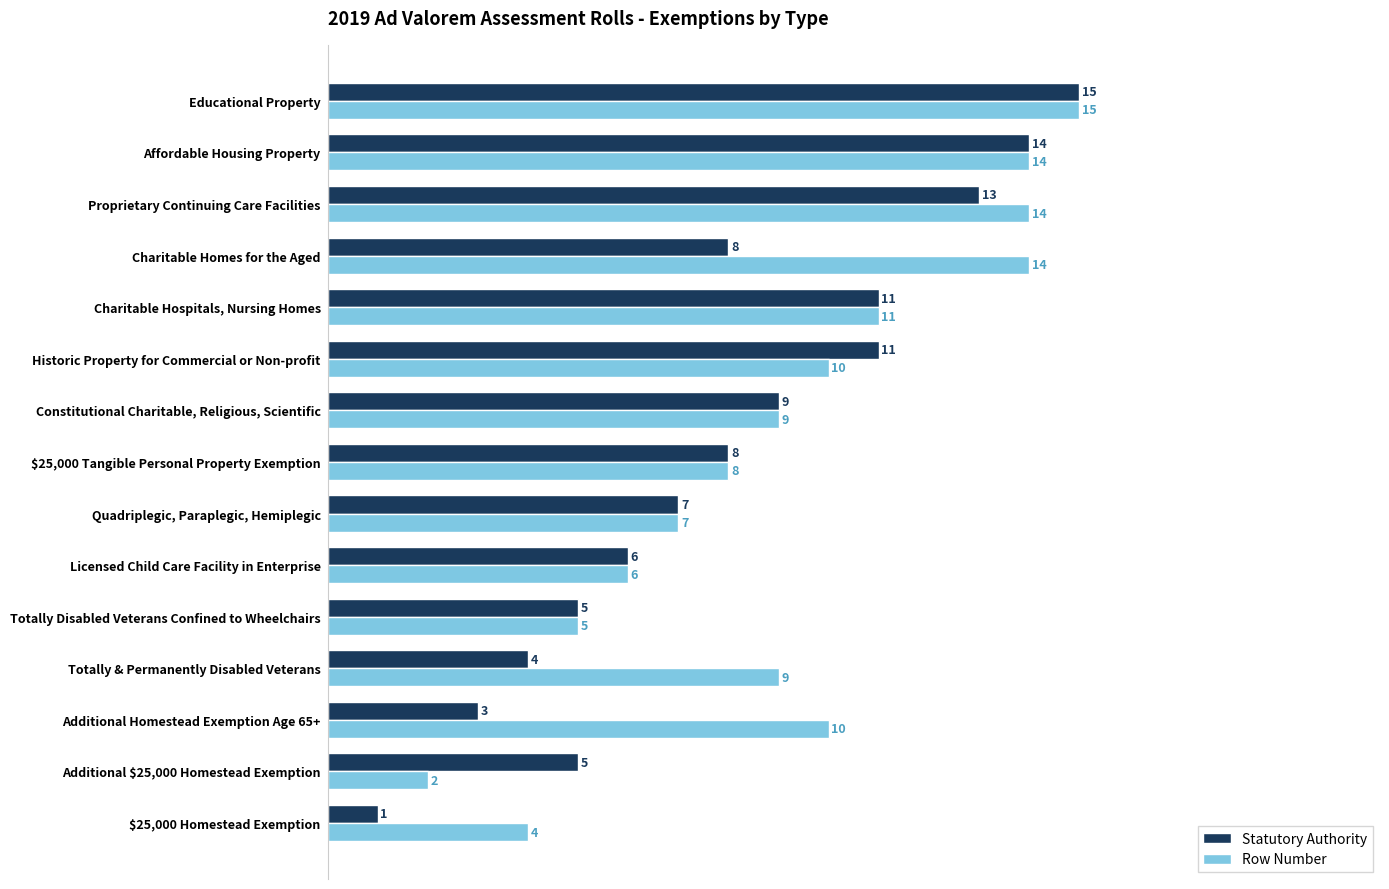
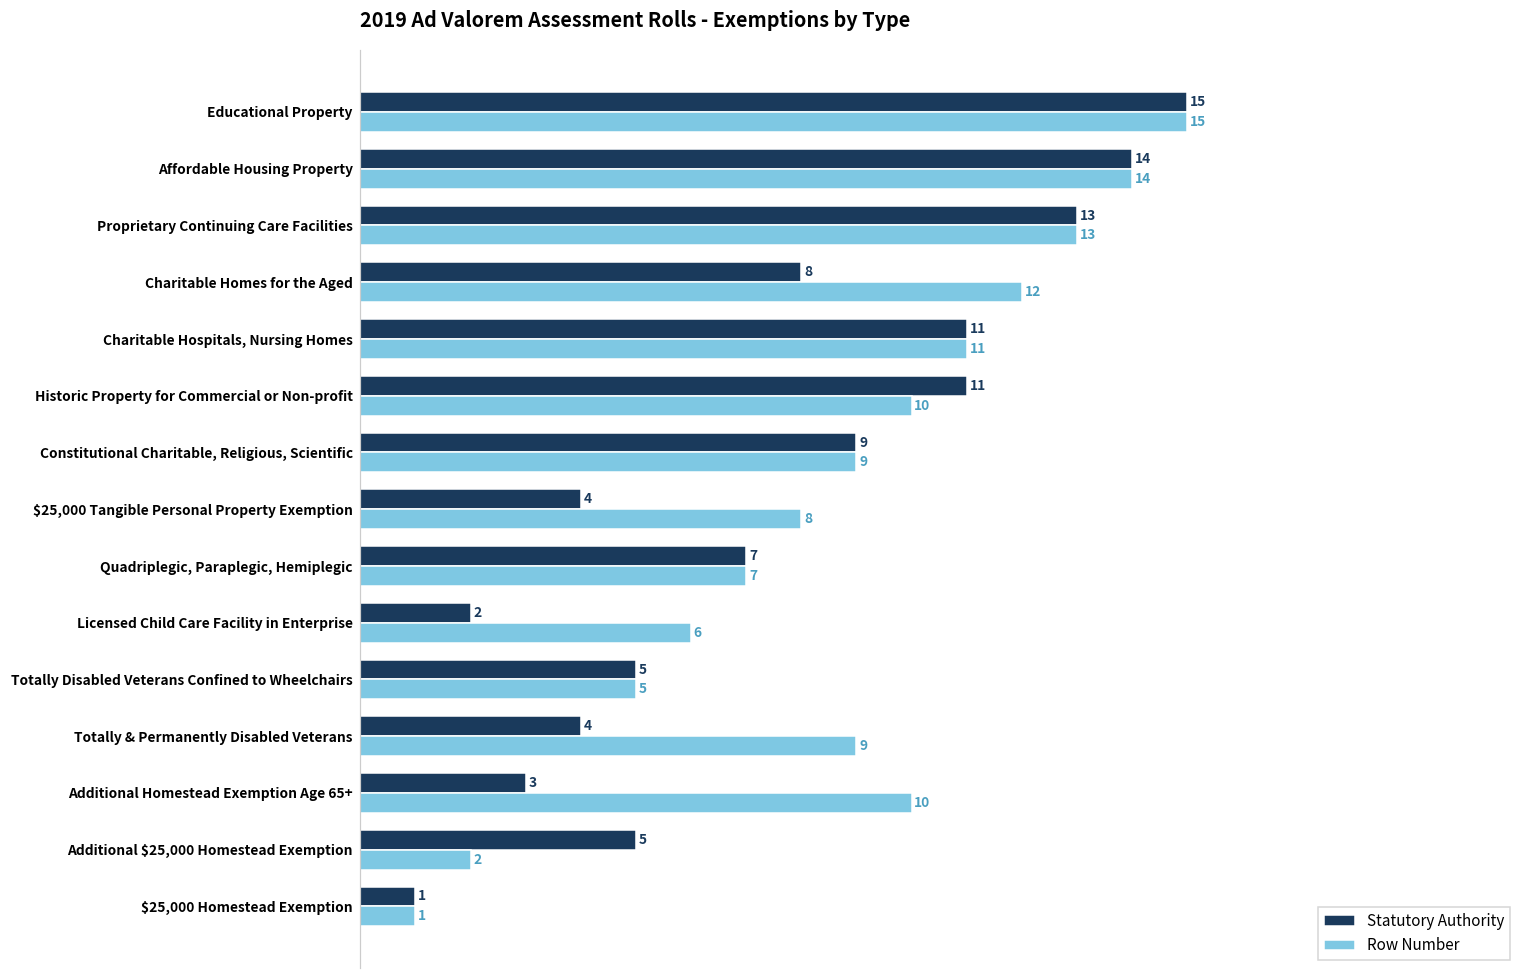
  {
    "Statutory Authority": {
      "Educational Property": 15,
      "Affordable Housing Property": 14,
      "Proprietary Continuing Care Facilities": 13,
      "Charitable Homes for the Aged": 8,
      "Charitable Hospitals, Nursing Homes": 11,
      "Historic Property for Commercial or Non-profit": 11,
      "Constitutional Charitable, Religious, Scientific": 9,
-     "$25,000 Tangible Personal Property Exemption": 8,
+     "$25,000 Tangible Personal Property Exemption": 4,
      "Quadriplegic, Paraplegic, Hemiplegic": 7,
-     "Licensed Child Care Facility in Enterprise": 6,
+     "Licensed Child Care Facility in Enterprise": 2,
      "Totally Disabled Veterans Confined to Wheelchairs": 5,
      "Totally & Permanently Disabled Veterans": 4,
      "Additional Homestead Exemption Age 65+": 3,
      "Additional $25,000 Homestead Exemption": 5,
      "$25,000 Homestead Exemption": 1
    },
    "Row Number": {
      "Educational Property": 15,
      "Affordable Housing Property": 14,
-     "Proprietary Continuing Care Facilities": 14,
-     "Charitable Homes for the Aged": 14,
+     "Proprietary Continuing Care Facilities": 13,
+     "Charitable Homes for the Aged": 12,
      "Charitable Hospitals, Nursing Homes": 11,
      "Historic Property for Commercial or Non-profit": 10,
      "Constitutional Charitable, Religious, Scientific": 9,
      "$25,000 Tangible Personal Property Exemption": 8,
      "Quadriplegic, Paraplegic, Hemiplegic": 7,
      "Licensed Child Care Facility in Enterprise": 6,
      "Totally Disabled Veterans Confined to Wheelchairs": 5,
      "Totally & Permanently Disabled Veterans": 9,
      "Additional Homestead Exemption Age 65+": 10,
      "Additional $25,000 Homestead Exemption": 2,
-     "$25,000 Homestead Exemption": 4
+     "$25,000 Homestead Exemption": 1
    }
  }
